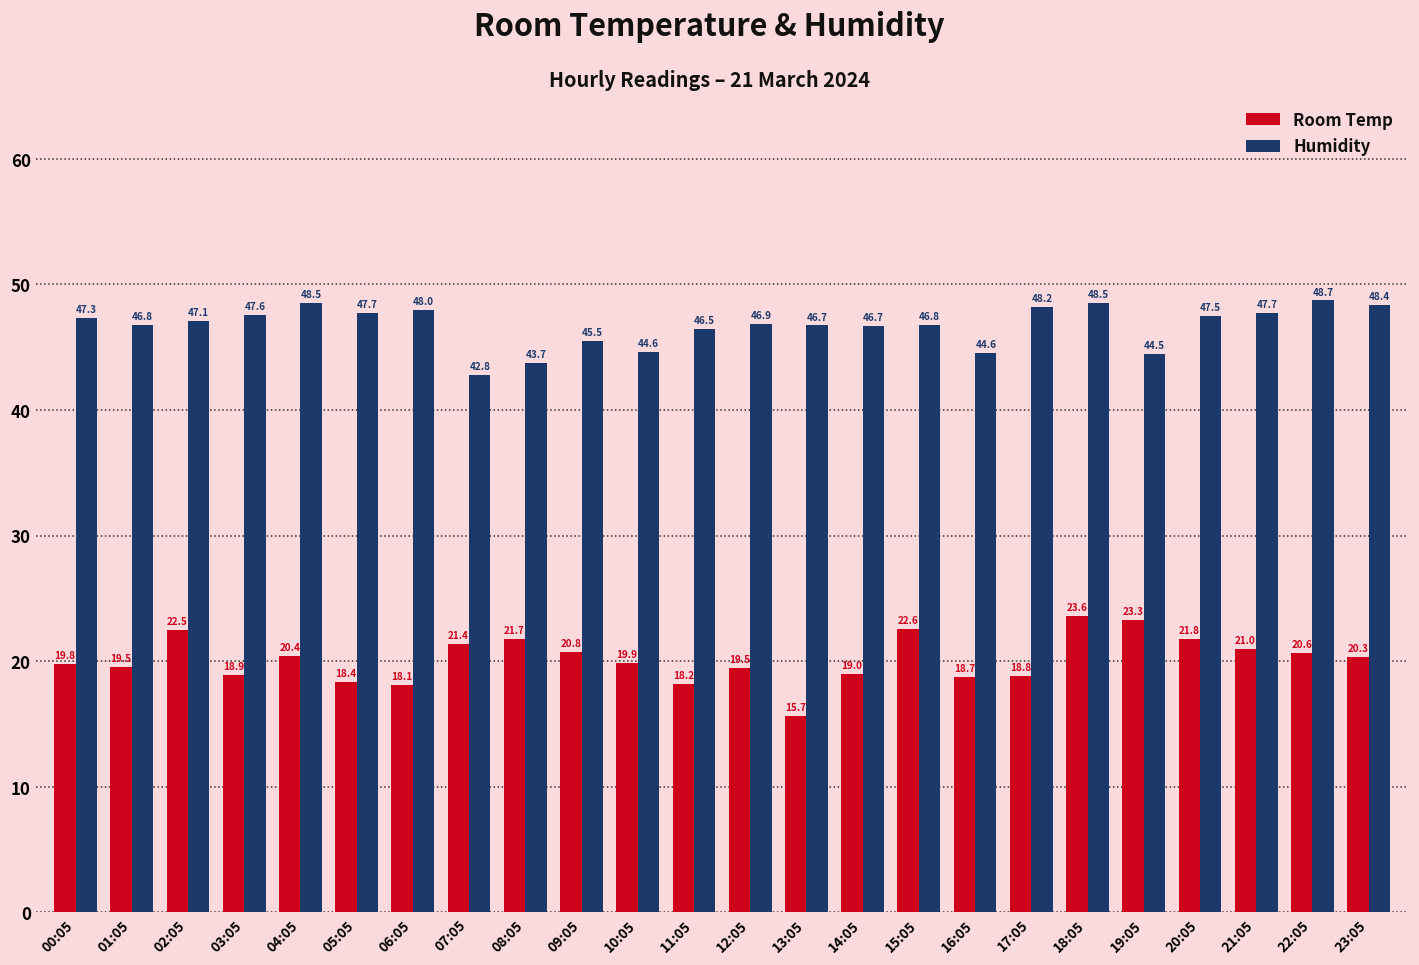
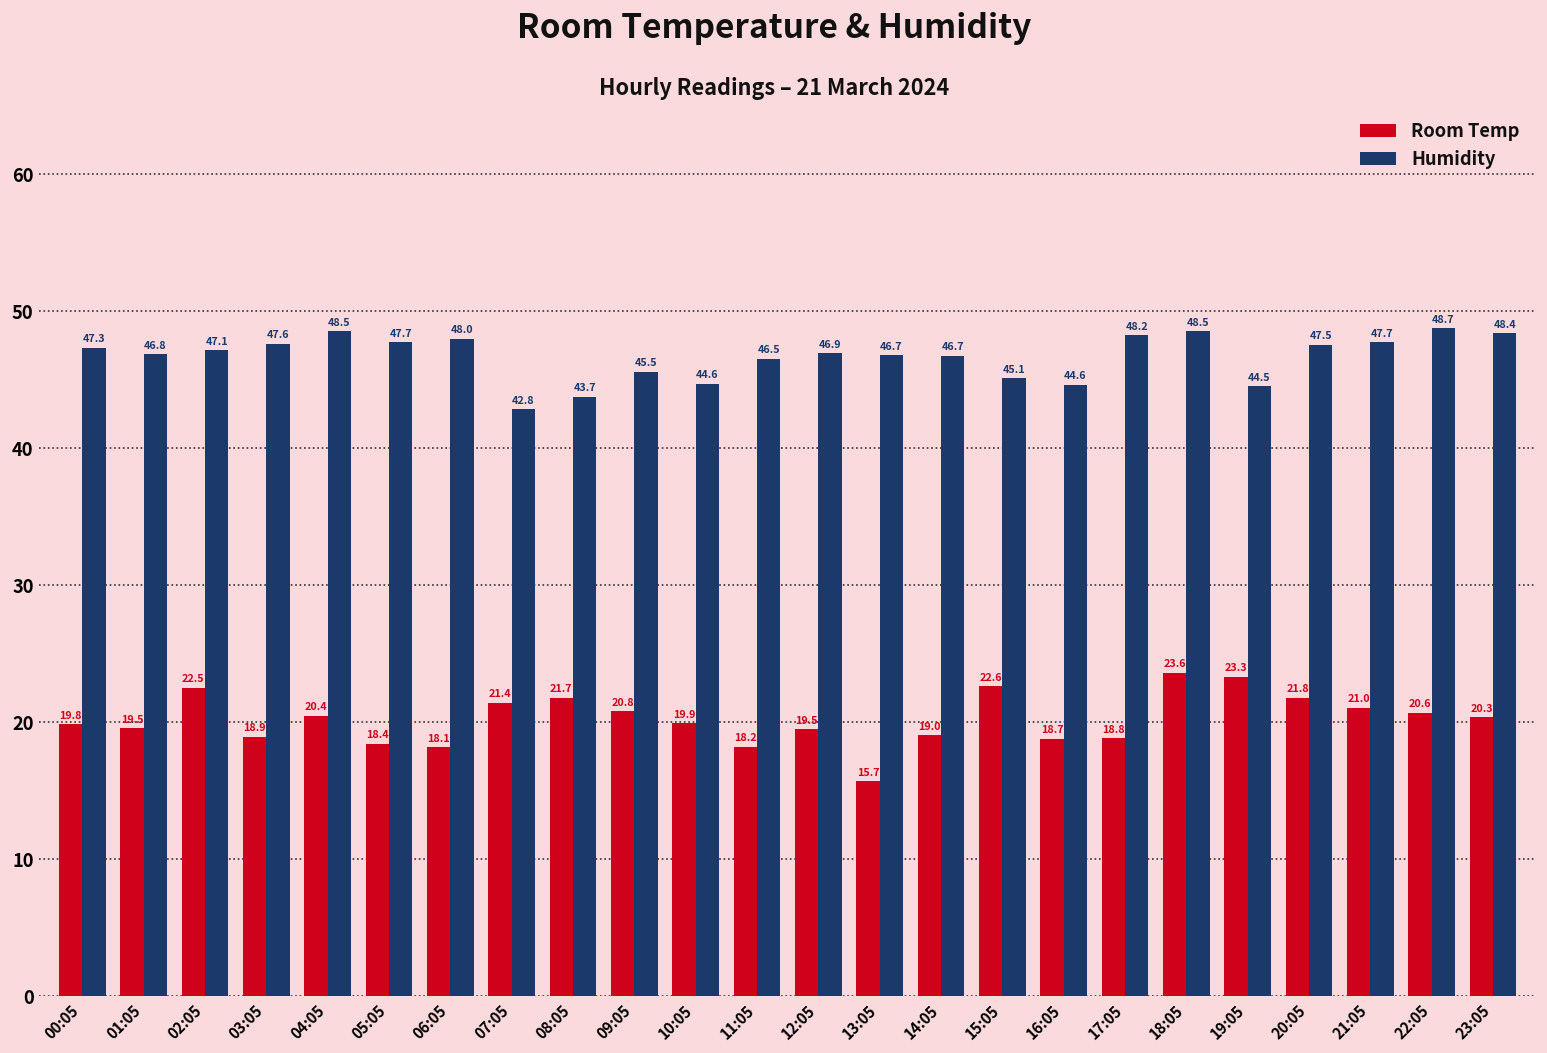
  {
    "Room Temp": {
      "00:05": 19.8,
      "01:05": 19.5,
      "02:05": 22.5,
      "03:05": 18.9,
      "04:05": 20.4,
      "05:05": 18.4,
      "06:05": 18.1,
      "07:05": 21.4,
      "08:05": 21.7,
      "09:05": 20.8,
      "10:05": 19.9,
      "11:05": 18.2,
      "12:05": 19.5,
      "13:05": 15.7,
      "14:05": 19.0,
      "15:05": 22.6,
      "16:05": 18.7,
      "17:05": 18.8,
      "18:05": 23.6,
      "19:05": 23.3,
      "20:05": 21.8,
      "21:05": 21.0,
      "22:05": 20.6,
      "23:05": 20.3
    },
    "Humidity": {
      "00:05": 47.3,
      "01:05": 46.8,
      "02:05": 47.1,
      "03:05": 47.6,
      "04:05": 48.5,
      "05:05": 47.7,
      "06:05": 48.0,
      "07:05": 42.8,
      "08:05": 43.7,
      "09:05": 45.5,
      "10:05": 44.6,
      "11:05": 46.5,
      "12:05": 46.9,
      "13:05": 46.7,
      "14:05": 46.7,
-     "15:05": 46.8,
+     "15:05": 45.1,
      "16:05": 44.6,
      "17:05": 48.2,
      "18:05": 48.5,
      "19:05": 44.5,
      "20:05": 47.5,
      "21:05": 47.7,
      "22:05": 48.7,
      "23:05": 48.4
    }
  }
